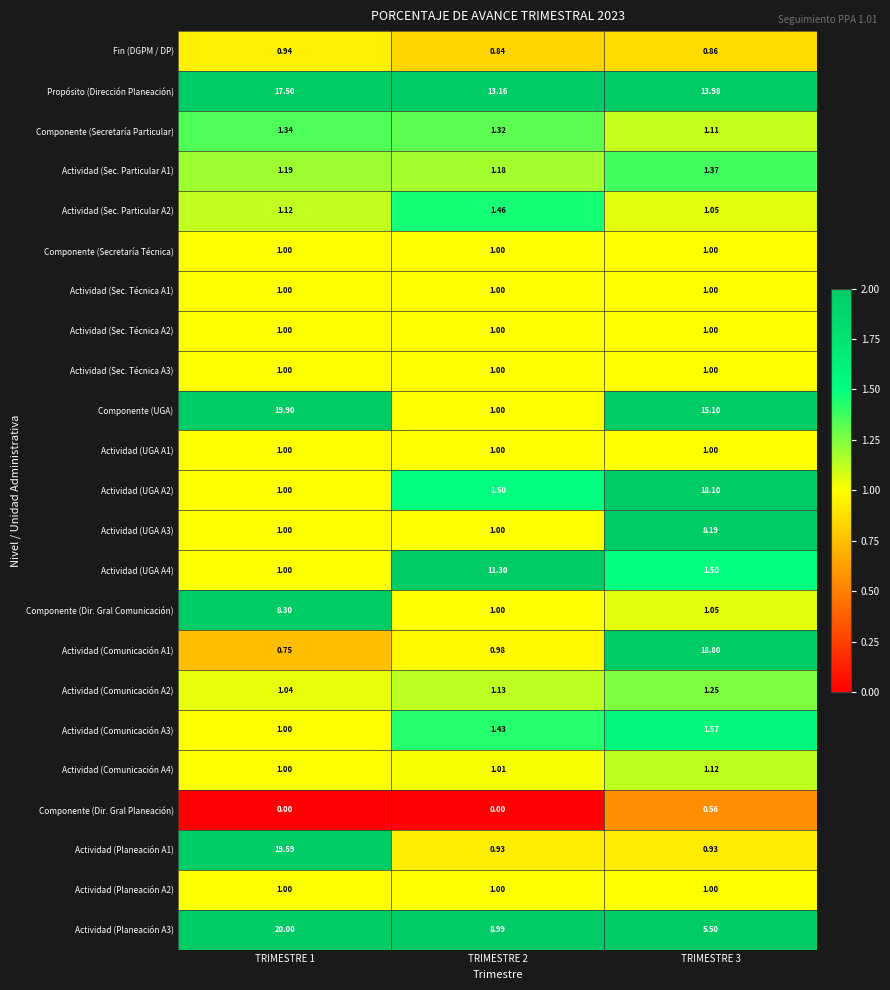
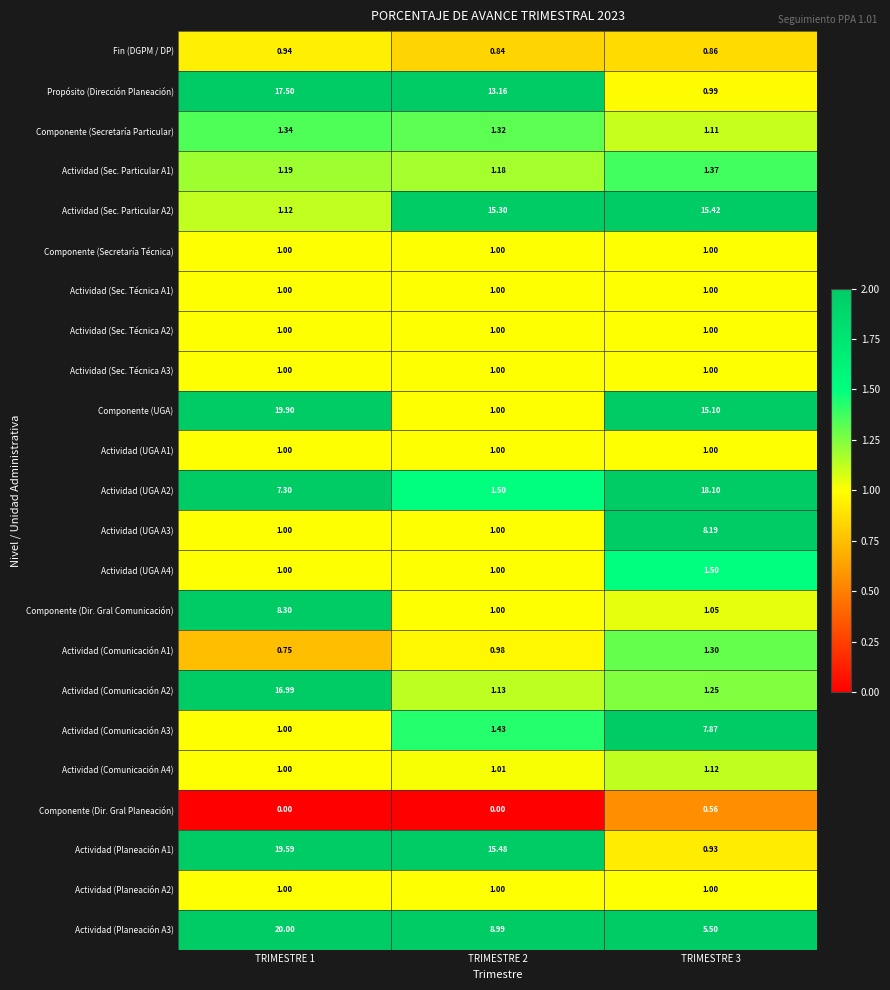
  {
    "Fin (DGPM / DP)": {
      "TRIMESTRE 1": 0.94,
      "TRIMESTRE 2": 0.84,
      "TRIMESTRE 3": 0.86
    },
    "Propósito (Dirección Planeación)": {
      "TRIMESTRE 1": 17.50,
      "TRIMESTRE 2": 13.16,
-     "TRIMESTRE 3": 13.98
+     "TRIMESTRE 3": 0.99
    },
    "Componente (Secretaría Particular)": {
      "TRIMESTRE 1": 1.34,
      "TRIMESTRE 2": 1.32,
      "TRIMESTRE 3": 1.11
    },
    "Actividad (Sec. Particular A1)": {
      "TRIMESTRE 1": 1.19,
      "TRIMESTRE 2": 1.18,
      "TRIMESTRE 3": 1.37
    },
    "Actividad (Sec. Particular A2)": {
      "TRIMESTRE 1": 1.12,
-     "TRIMESTRE 2": 1.46,
-     "TRIMESTRE 3": 1.05
+     "TRIMESTRE 2": 15.30,
+     "TRIMESTRE 3": 15.42
    },
    "Componente (Secretaría Técnica)": {
      "TRIMESTRE 1": 1.00,
      "TRIMESTRE 2": 1.00,
      "TRIMESTRE 3": 1.00
    },
    "Actividad (Sec. Técnica A1)": {
      "TRIMESTRE 1": 1.00,
      "TRIMESTRE 2": 1.00,
      "TRIMESTRE 3": 1.00
    },
    "Actividad (Sec. Técnica A2)": {
      "TRIMESTRE 1": 1.00,
      "TRIMESTRE 2": 1.00,
      "TRIMESTRE 3": 1.00
    },
    "Actividad (Sec. Técnica A3)": {
      "TRIMESTRE 1": 1.00,
      "TRIMESTRE 2": 1.00,
      "TRIMESTRE 3": 1.00
    },
    "Componente (UGA)": {
      "TRIMESTRE 1": 19.90,
      "TRIMESTRE 2": 1.00,
      "TRIMESTRE 3": 15.10
    },
    "Actividad (UGA A1)": {
      "TRIMESTRE 1": 1.00,
      "TRIMESTRE 2": 1.00,
      "TRIMESTRE 3": 1.00
    },
    "Actividad (UGA A2)": {
-     "TRIMESTRE 1": 1.00,
+     "TRIMESTRE 1": 7.30,
      "TRIMESTRE 2": 1.50,
      "TRIMESTRE 3": 18.10
    },
    "Actividad (UGA A3)": {
      "TRIMESTRE 1": 1.00,
      "TRIMESTRE 2": 1.00,
      "TRIMESTRE 3": 8.19
    },
    "Actividad (UGA A4)": {
      "TRIMESTRE 1": 1.00,
-     "TRIMESTRE 2": 11.30,
+     "TRIMESTRE 2": 1.00,
      "TRIMESTRE 3": 1.50
    },
    "Componente (Dir. Gral Comunicación)": {
      "TRIMESTRE 1": 8.30,
      "TRIMESTRE 2": 1.00,
      "TRIMESTRE 3": 1.05
    },
    "Actividad (Comunicación A1)": {
      "TRIMESTRE 1": 0.75,
      "TRIMESTRE 2": 0.98,
-     "TRIMESTRE 3": 18.80
+     "TRIMESTRE 3": 1.30
    },
    "Actividad (Comunicación A2)": {
-     "TRIMESTRE 1": 1.04,
+     "TRIMESTRE 1": 16.99,
      "TRIMESTRE 2": 1.13,
      "TRIMESTRE 3": 1.25
    },
    "Actividad (Comunicación A3)": {
      "TRIMESTRE 1": 1.00,
      "TRIMESTRE 2": 1.43,
-     "TRIMESTRE 3": 1.57
+     "TRIMESTRE 3": 7.87
    },
    "Actividad (Comunicación A4)": {
      "TRIMESTRE 1": 1.00,
      "TRIMESTRE 2": 1.01,
      "TRIMESTRE 3": 1.12
    },
    "Componente (Dir. Gral Planeación)": {
      "TRIMESTRE 1": 0.00,
      "TRIMESTRE 2": 0.00,
      "TRIMESTRE 3": 0.56
    },
    "Actividad (Planeación A1)": {
      "TRIMESTRE 1": 19.59,
-     "TRIMESTRE 2": 0.93,
+     "TRIMESTRE 2": 15.48,
      "TRIMESTRE 3": 0.93
    },
    "Actividad (Planeación A2)": {
      "TRIMESTRE 1": 1.00,
      "TRIMESTRE 2": 1.00,
      "TRIMESTRE 3": 1.00
    },
    "Actividad (Planeación A3)": {
      "TRIMESTRE 1": 20.00,
      "TRIMESTRE 2": 8.99,
      "TRIMESTRE 3": 5.50
    }
  }
